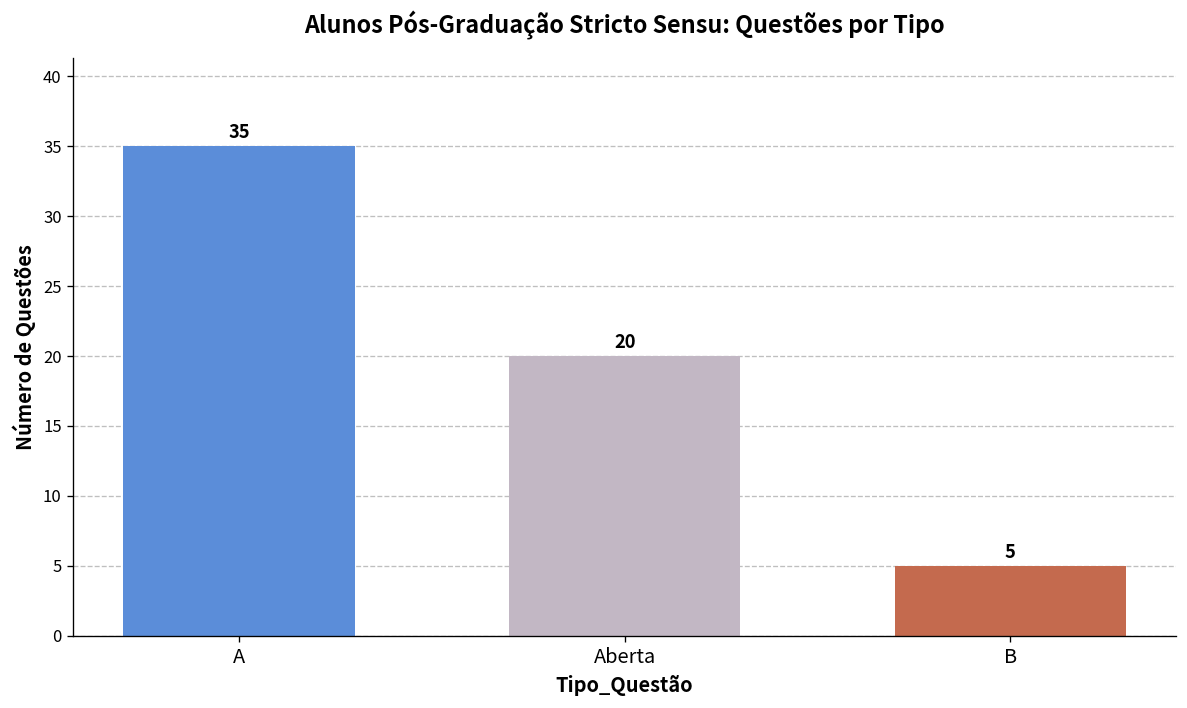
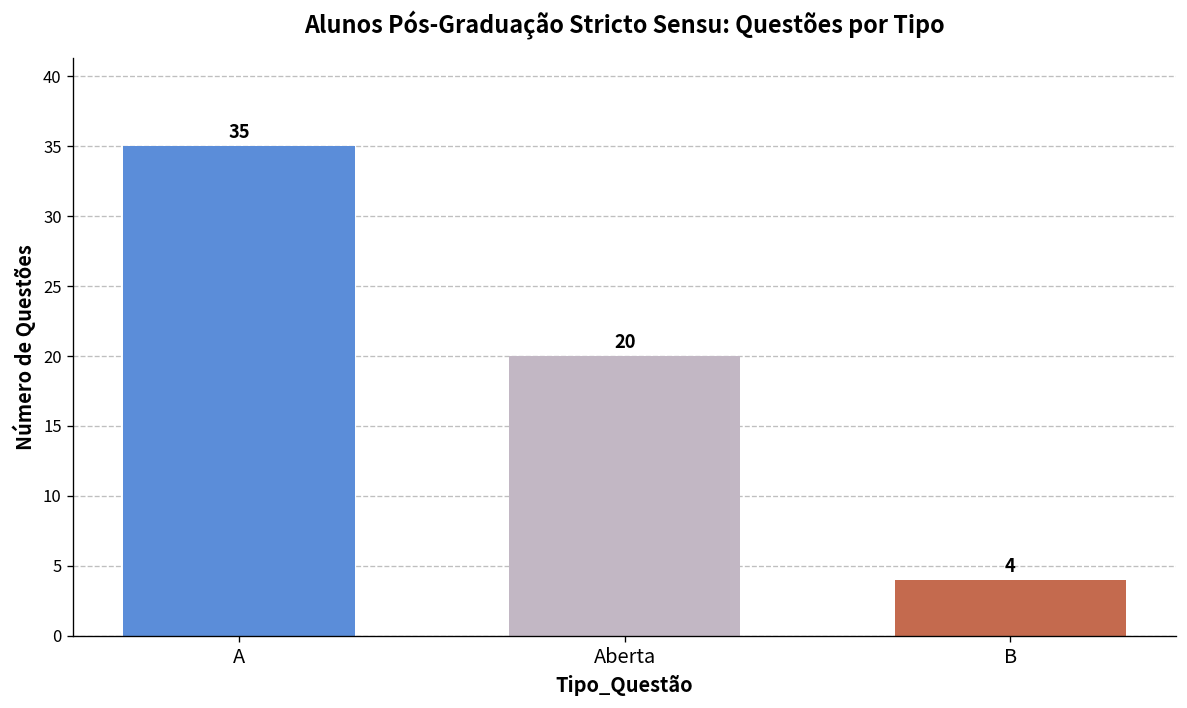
  {
    "A": 35,
    "Aberta": 20,
-   "B": 5
+   "B": 4
  }
